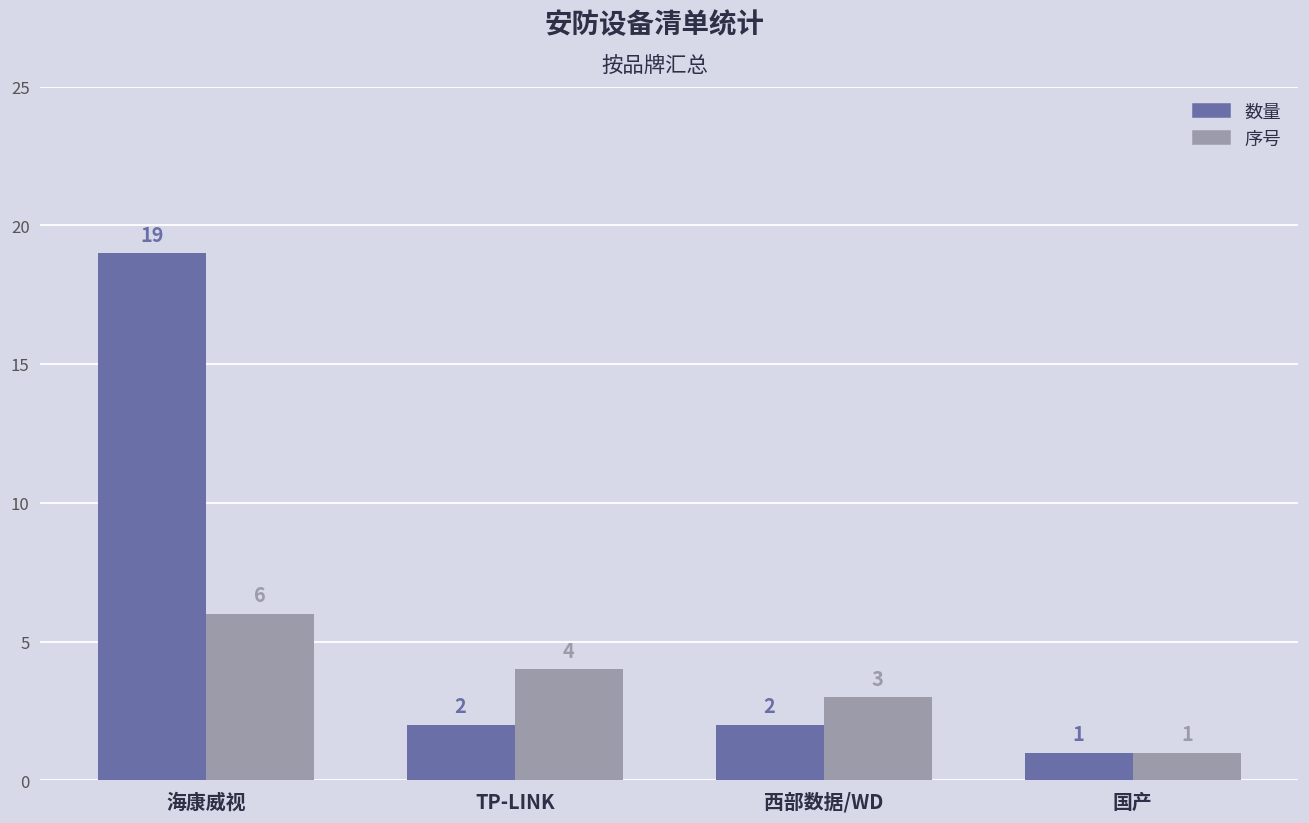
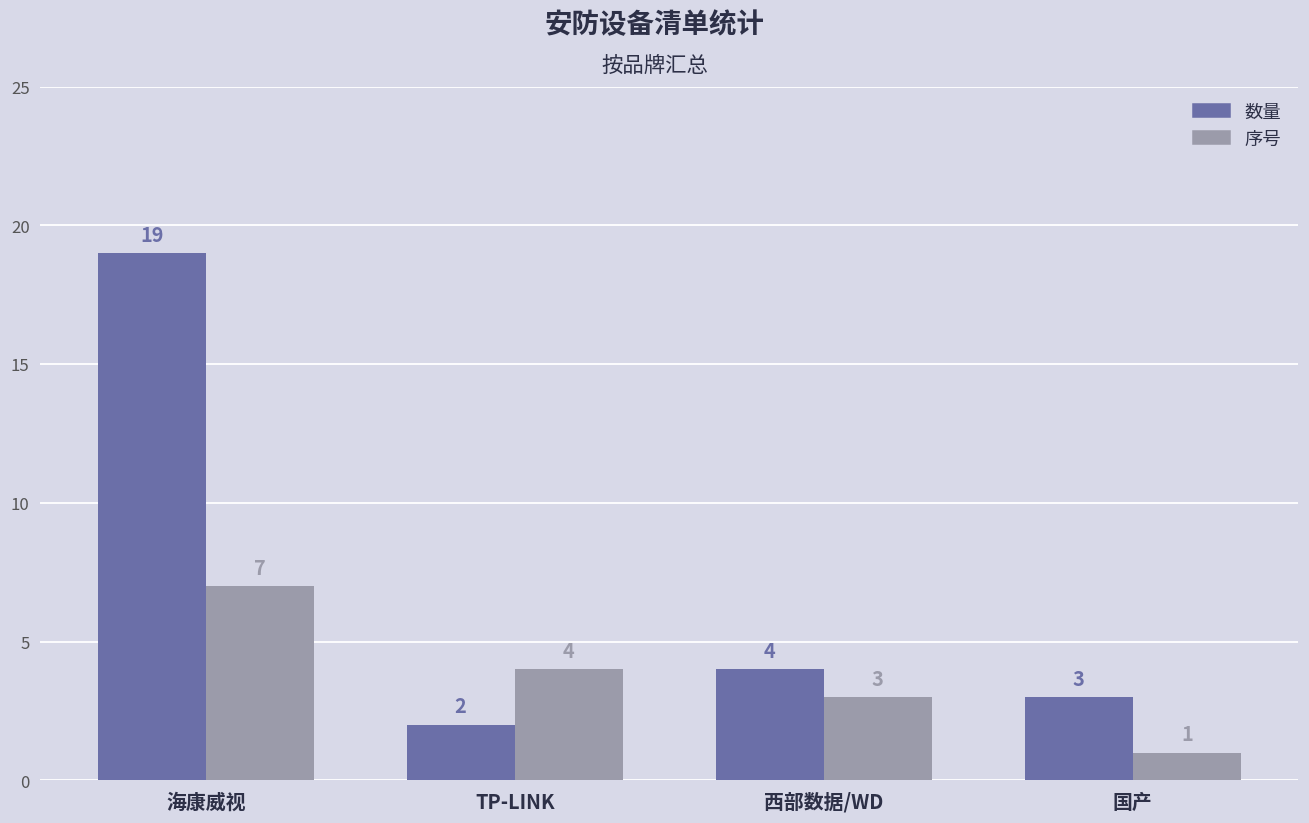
  {
    "数量": {
      "海康威视": 19,
      "TP-LINK": 2,
-     "西部数据/WD": 2,
-     "国产": 1
+     "西部数据/WD": 4,
+     "国产": 3
    },
    "序号": {
-     "海康威视": 6,
+     "海康威视": 7,
      "TP-LINK": 4,
      "西部数据/WD": 3,
      "国产": 1
    }
  }
